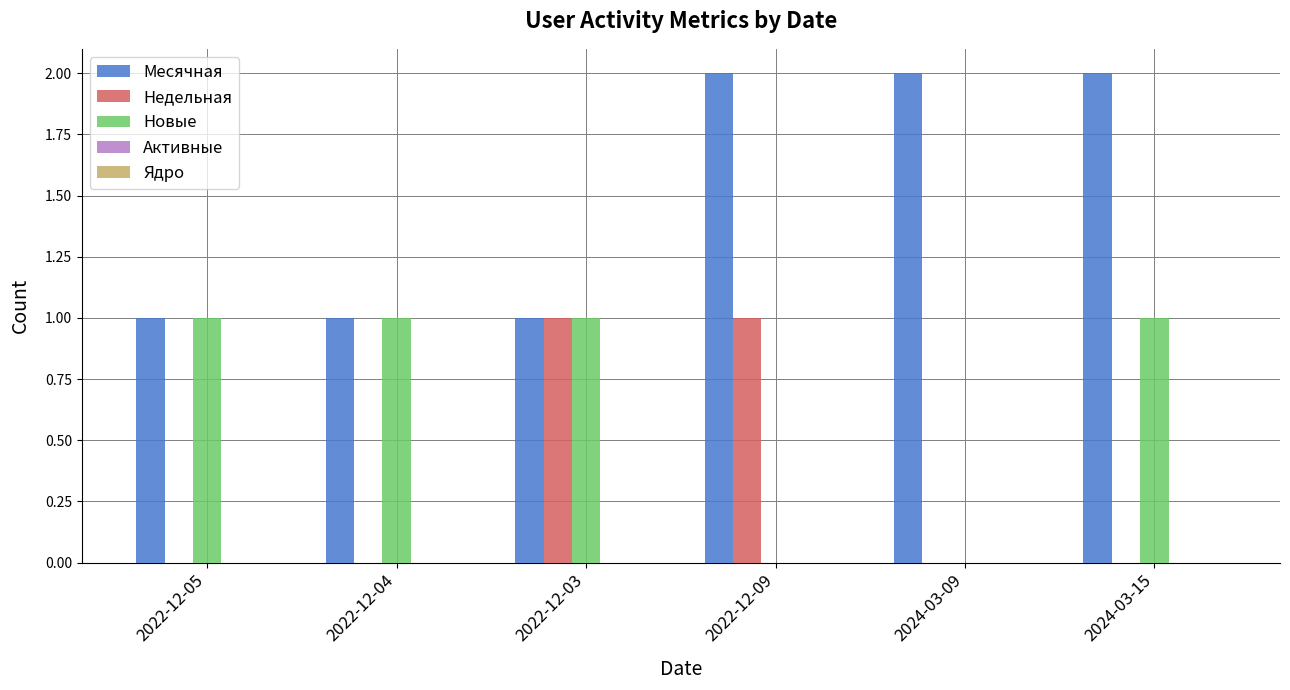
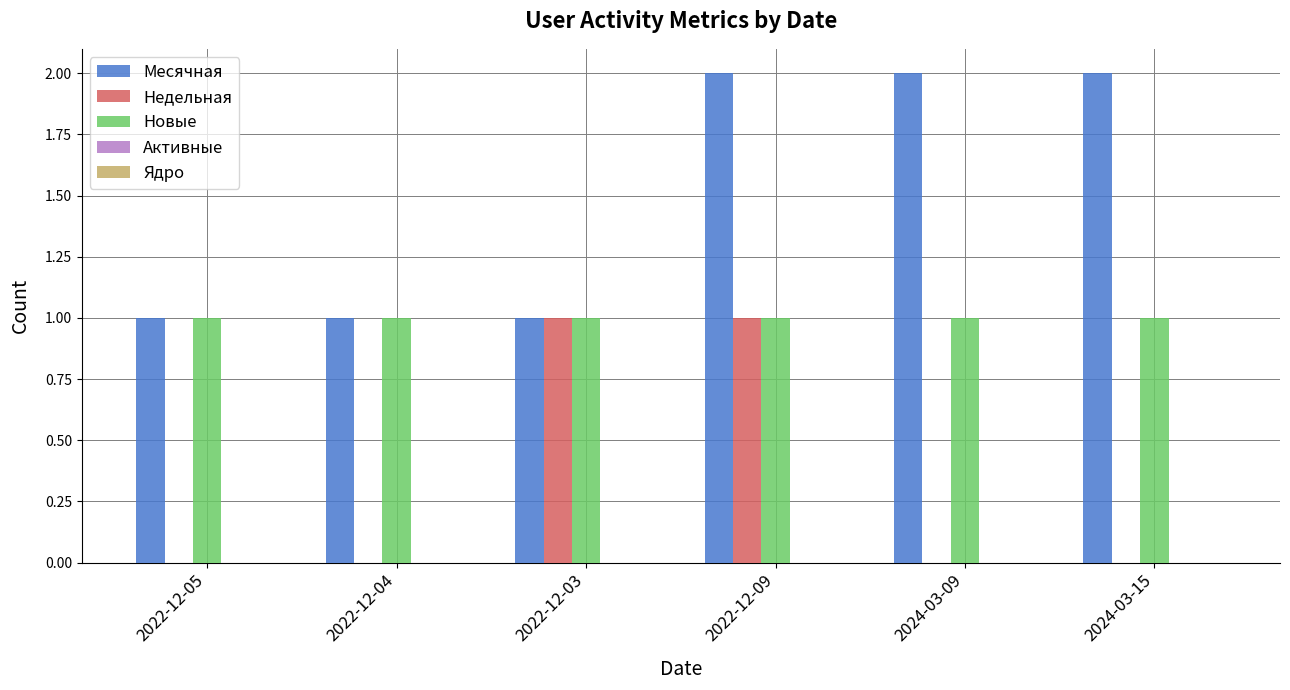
  {
    "Месячная": {
      "2022-12-05": 1,
      "2022-12-04": 1,
      "2022-12-03": 1,
      "2022-12-09": 2,
      "2024-03-09": 2,
      "2024-03-15": 2
    },
    "Недельная": {
      "2022-12-05": 0,
      "2022-12-04": 0,
      "2022-12-03": 1,
      "2022-12-09": 1,
      "2024-03-09": 0,
      "2024-03-15": 0
    },
    "Новые": {
      "2022-12-05": 1,
      "2022-12-04": 1,
      "2022-12-03": 1,
-     "2022-12-09": 0,
-     "2024-03-09": 0,
+     "2022-12-09": 1,
+     "2024-03-09": 1,
      "2024-03-15": 1
    },
    "Активные": {
      "2022-12-05": 0,
      "2022-12-04": 0,
      "2022-12-03": 0,
      "2022-12-09": 0,
      "2024-03-09": 0,
      "2024-03-15": 0
    },
    "Ядро": {
      "2022-12-05": 0,
      "2022-12-04": 0,
      "2022-12-03": 0,
      "2022-12-09": 0,
      "2024-03-09": 0,
      "2024-03-15": 0
    }
  }
